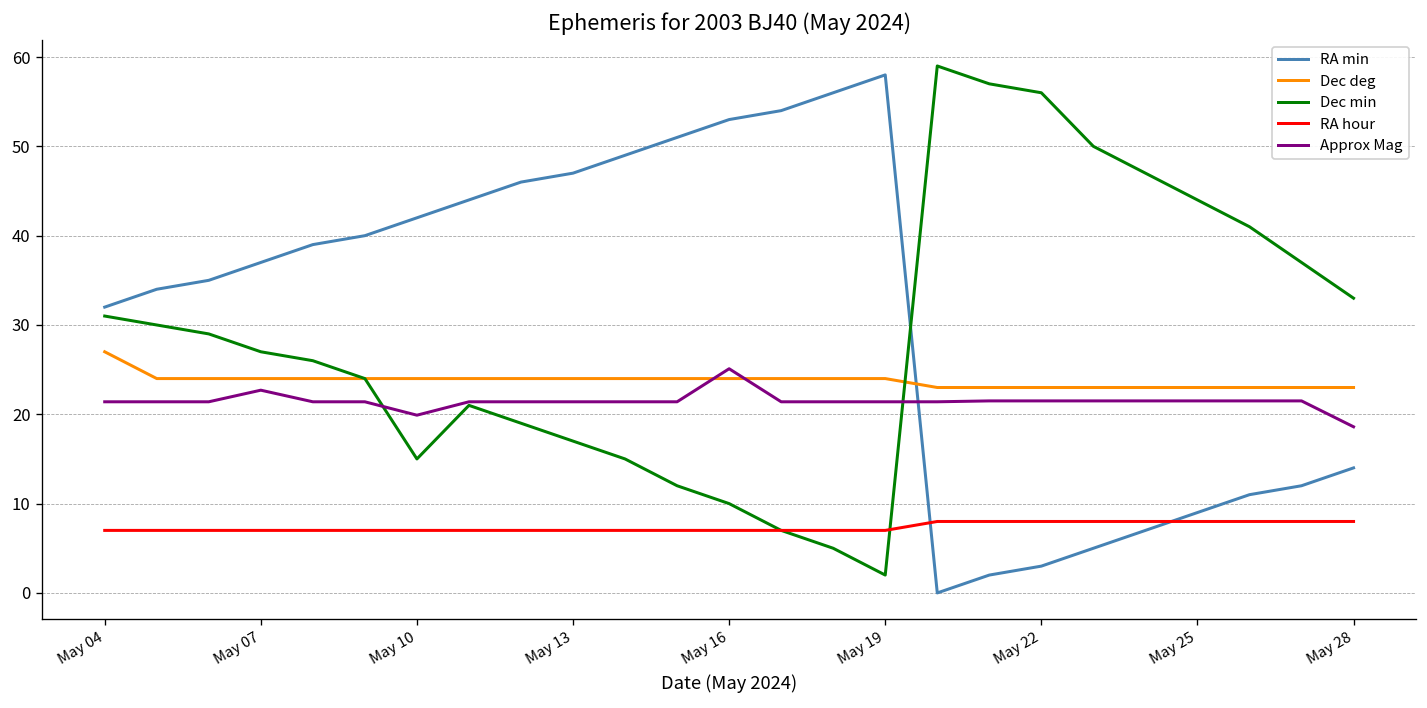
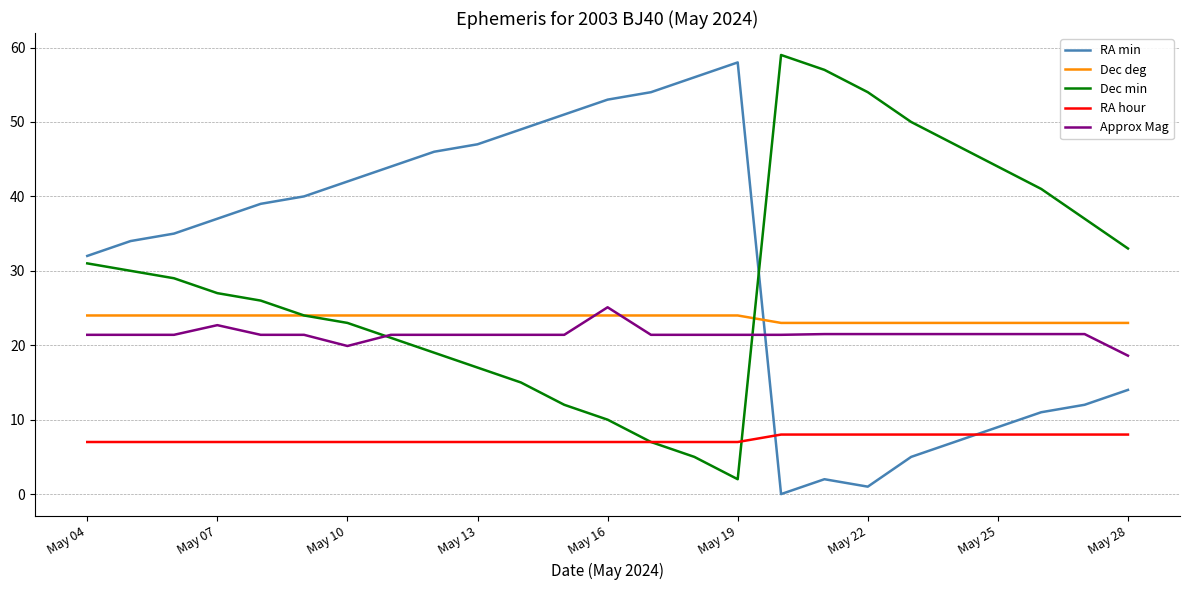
  {
    "RA min": {
      "May 04": 32,
      "May 07": 37,
      "May 10": 42,
      "May 13": 47,
      "May 16": 53,
      "May 19": 58,
-     "May 22": 3,
+     "May 22": 1,
      "May 25": 9,
      "May 28": 14
    },
    "Dec deg": {
-     "May 04": 27,
+     "May 04": 24,
      "May 07": 24,
      "May 10": 24,
      "May 13": 24,
      "May 16": 24,
      "May 19": 24,
      "May 22": 23,
      "May 25": 23,
      "May 28": 23
    },
    "Dec min": {
      "May 04": 31,
      "May 07": 27,
-     "May 10": 15,
+     "May 10": 23,
      "May 13": 17,
      "May 16": 10,
      "May 19": 2,
-     "May 22": 56,
+     "May 22": 54,
      "May 25": 44,
      "May 28": 33
    },
    "RA hour": {
      "May 04": 7,
      "May 07": 7,
      "May 10": 7,
      "May 13": 7,
      "May 16": 7,
      "May 19": 7,
      "May 22": 8,
      "May 25": 8,
      "May 28": 8
    },
    "Approx Mag": {
      "May 04": 21,
      "May 07": 23,
      "May 10": 20,
      "May 13": 21,
      "May 16": 25,
      "May 19": 21,
      "May 22": 22,
      "May 25": 22,
      "May 28": 19
    }
  }
